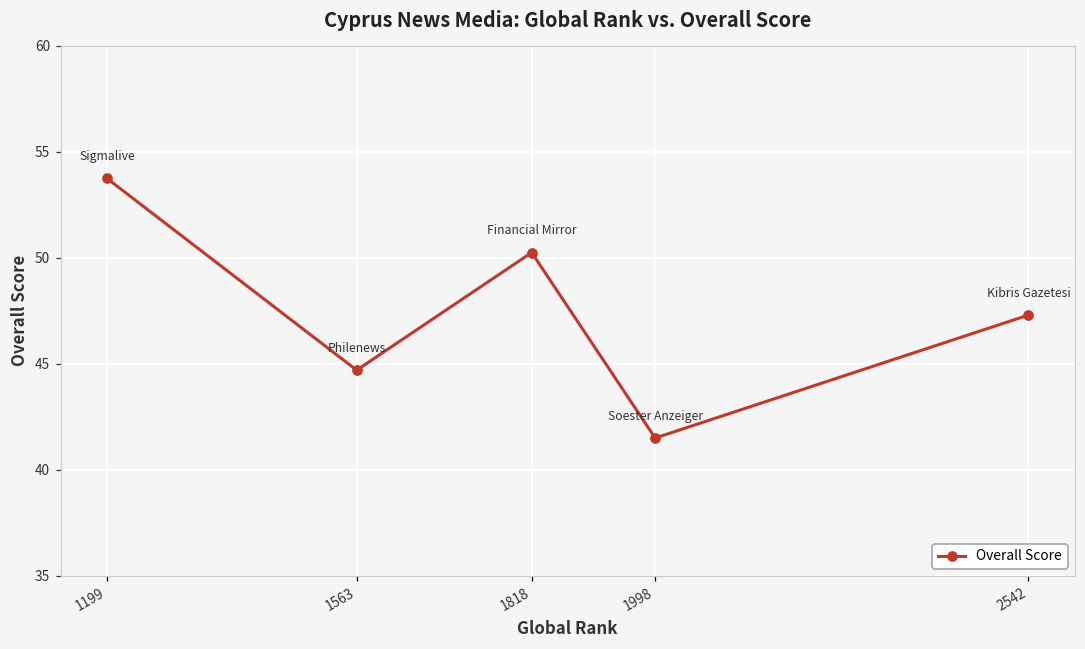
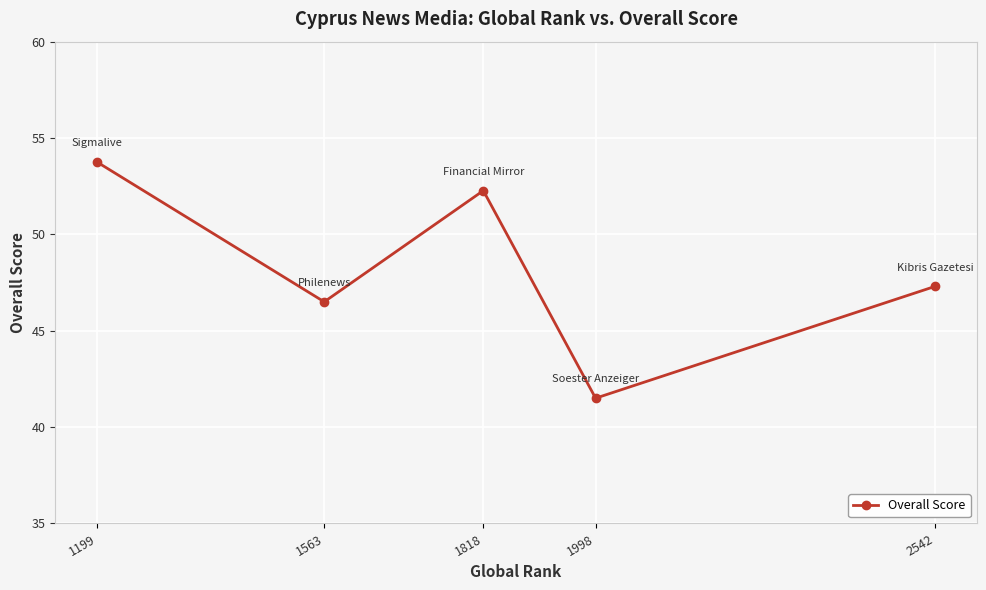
  {
    "1199": 53.8,
-   "1563": 44.7,
-   "1818": 50.3,
+   "1563": 46.5,
+   "1818": 52.3,
    "1998": 41.5,
    "2542": 47.3
  }
